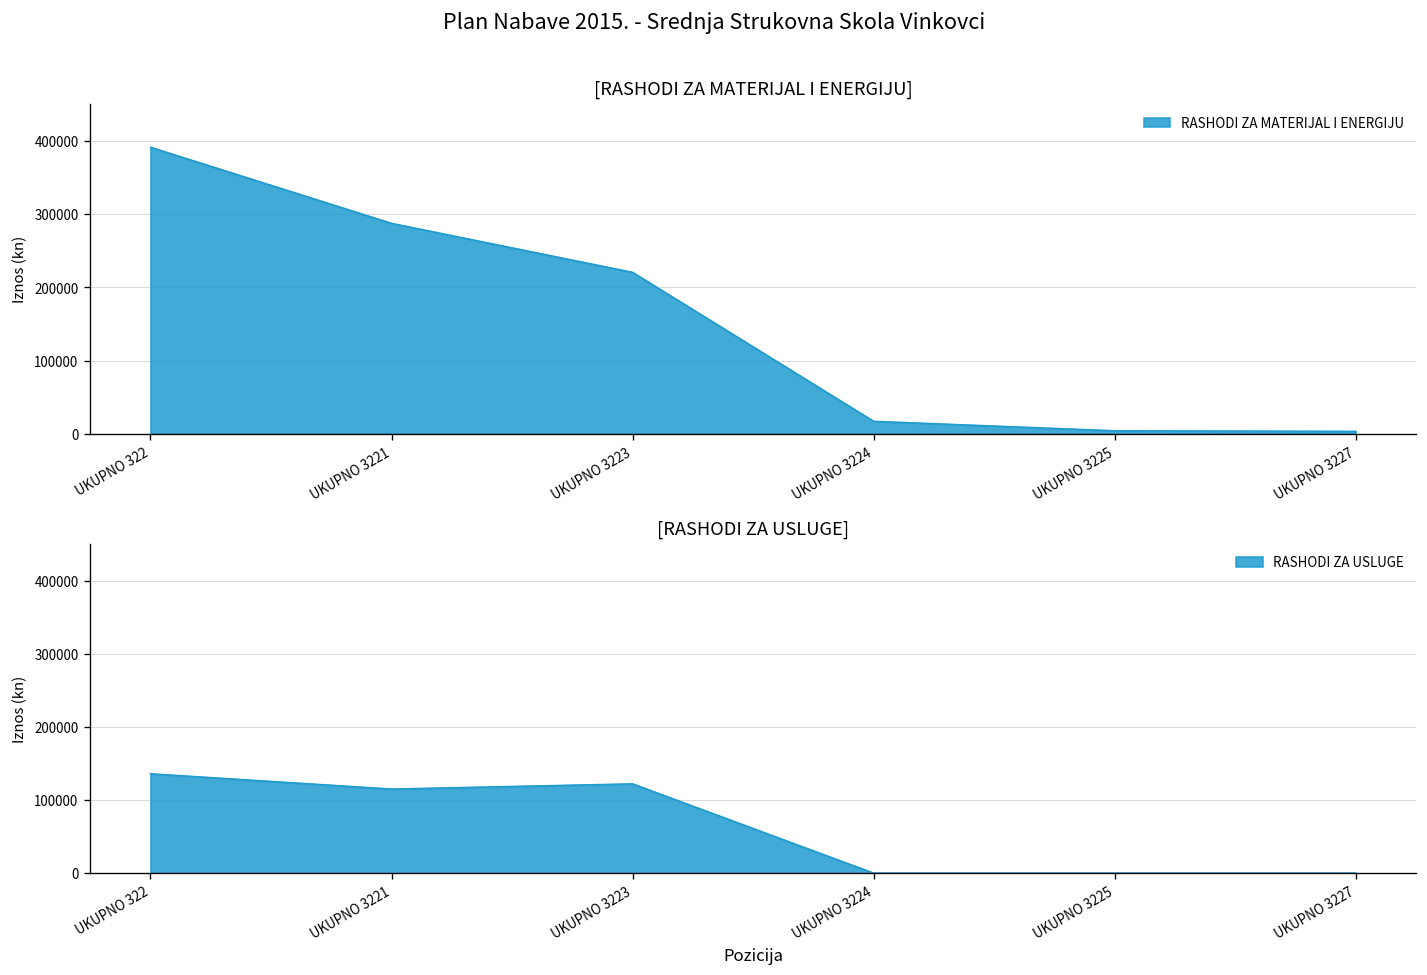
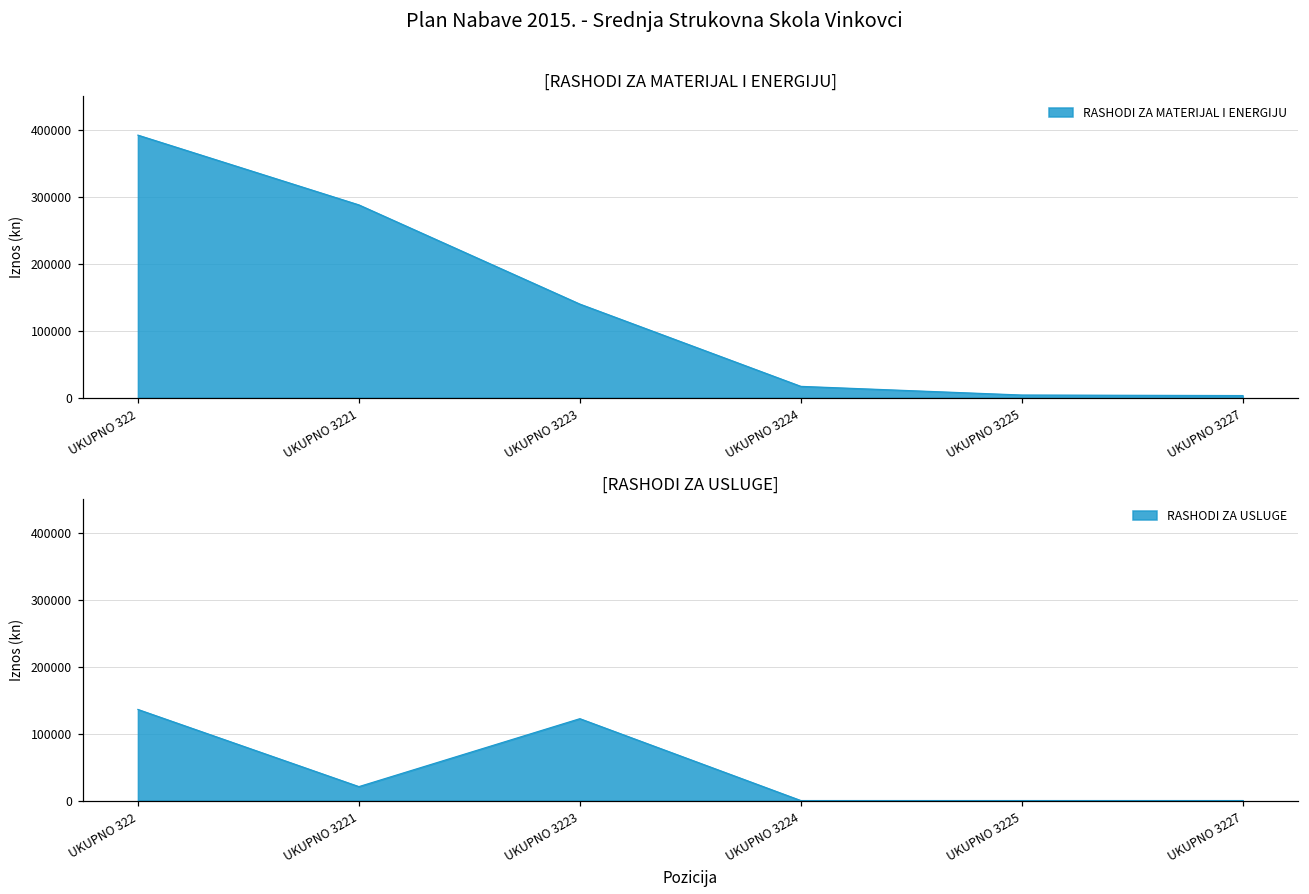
  {
    "[RASHODI ZA MATERIJAL I ENERGIJU]": {
      "UKUPNO 322": 390000,
      "UKUPNO 3221": 290000,
-     "UKUPNO 3223": 220000,
+     "UKUPNO 3223": 140000,
      "UKUPNO 3224": 20000,
      "UKUPNO 3225": 0,
      "UKUPNO 3227": 0
    },
    "[RASHODI ZA USLUGE]": {
      "UKUPNO 322": 140000,
-     "UKUPNO 3221": 120000,
+     "UKUPNO 3221": 20000,
      "UKUPNO 3223": 120000,
      "UKUPNO 3224": 0,
      "UKUPNO 3225": 0,
      "UKUPNO 3227": 0
    }
  }
